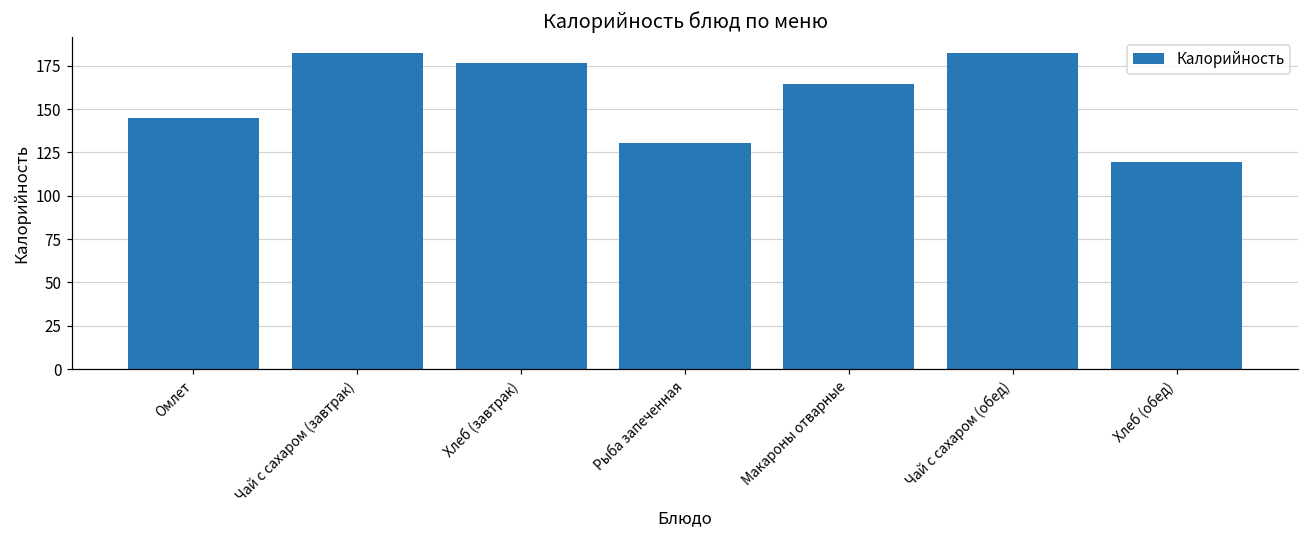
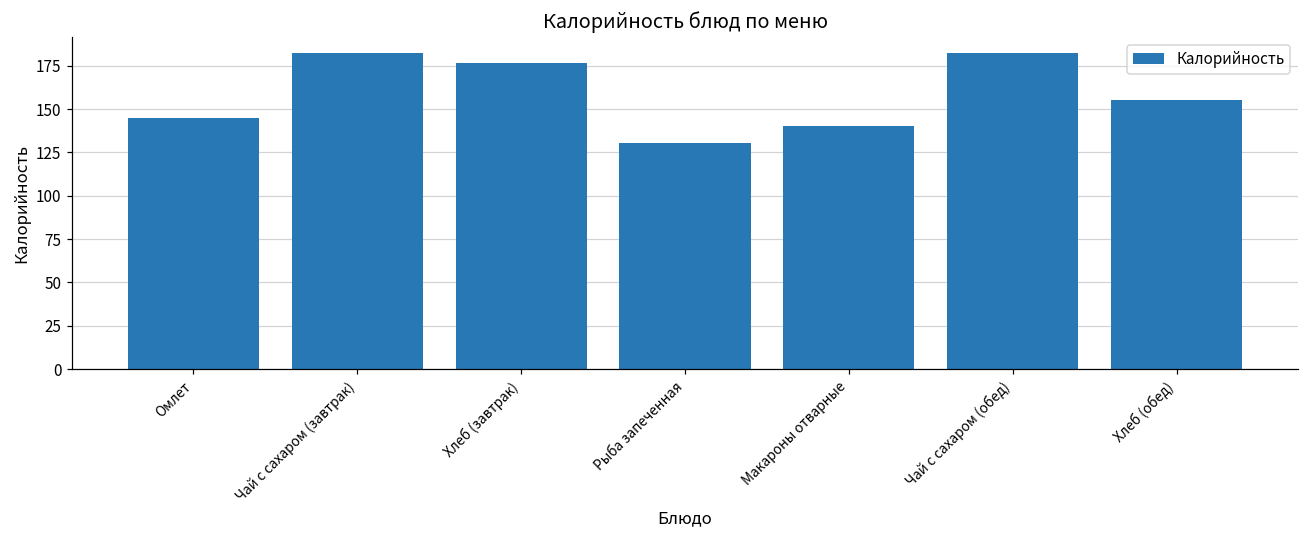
  {
    "Омлет": 145,
    "Чай с сахаром (завтрак)": 183,
    "Хлеб (завтрак)": 177,
    "Рыба запеченная": 130,
-   "Макароны отварные": 164,
+   "Макароны отварные": 140,
    "Чай с сахаром (обед)": 183,
-   "Хлеб (обед)": 119
+   "Хлеб (обед)": 155
  }
